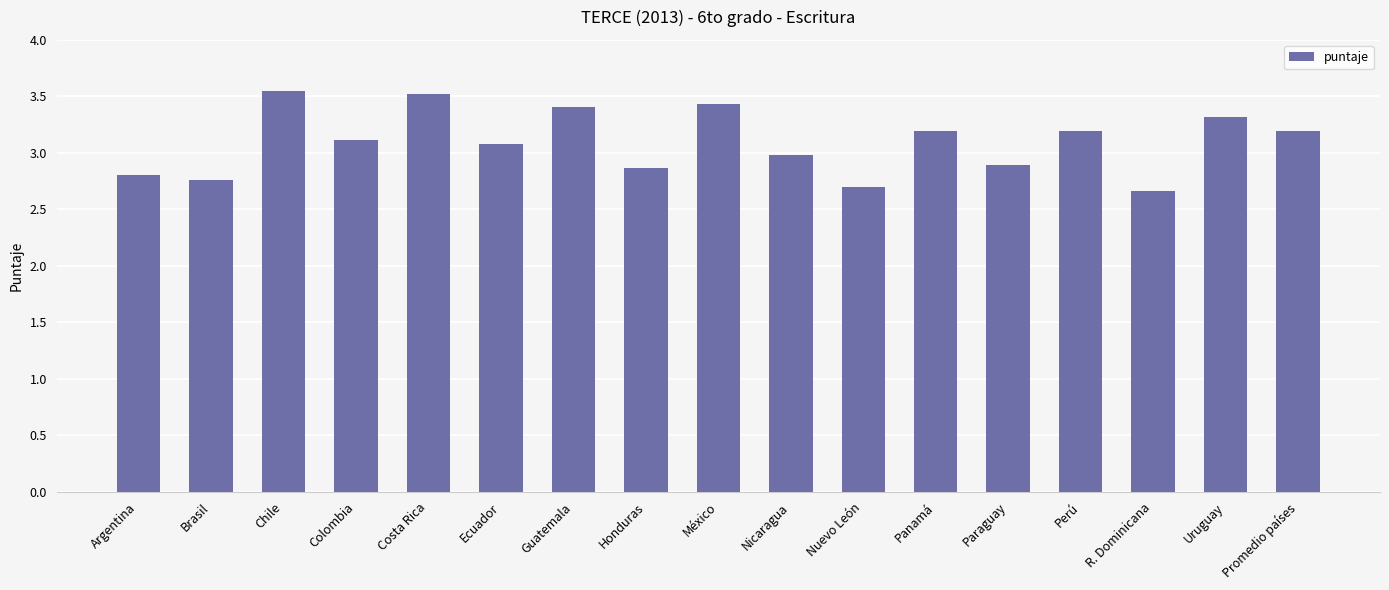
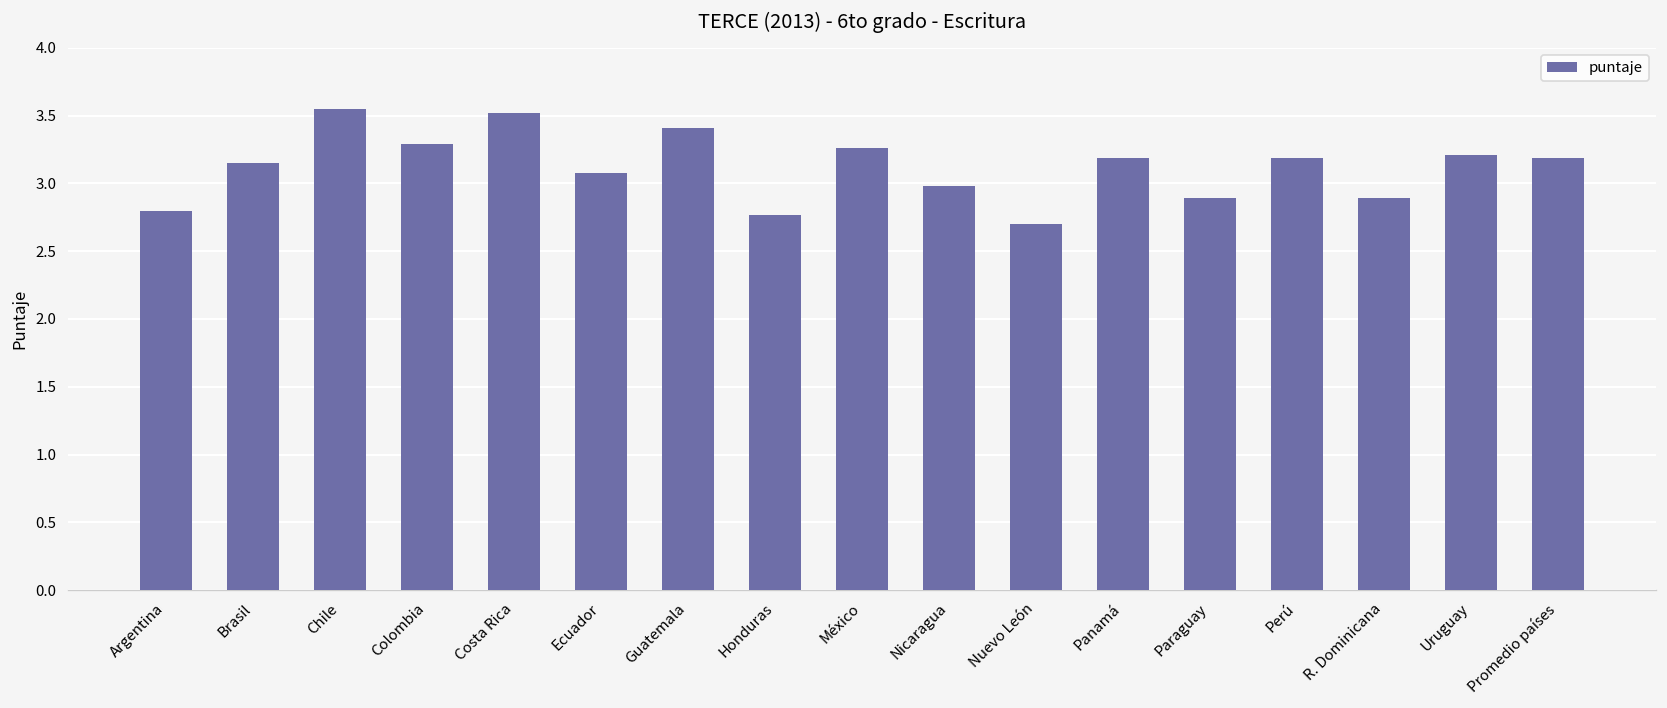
  {
    "Argentina": 2.80,
-   "Brasil": 2.76,
+   "Brasil": 3.15,
    "Chile": 3.55,
-   "Colombia": 3.11,
+   "Colombia": 3.29,
    "Costa Rica": 3.52,
    "Ecuador": 3.08,
    "Guatemala": 3.41,
-   "Honduras": 2.87,
-   "México": 3.43,
+   "Honduras": 2.77,
+   "México": 3.26,
    "Nicaragua": 2.98,
    "Nuevo León": 2.70,
    "Panamá": 3.19,
    "Paraguay": 2.89,
    "Perú": 3.19,
-   "R. Dominicana": 2.66,
-   "Uruguay": 3.32,
+   "R. Dominicana": 2.89,
+   "Uruguay": 3.21,
    "Promedio países": 3.19
  }
